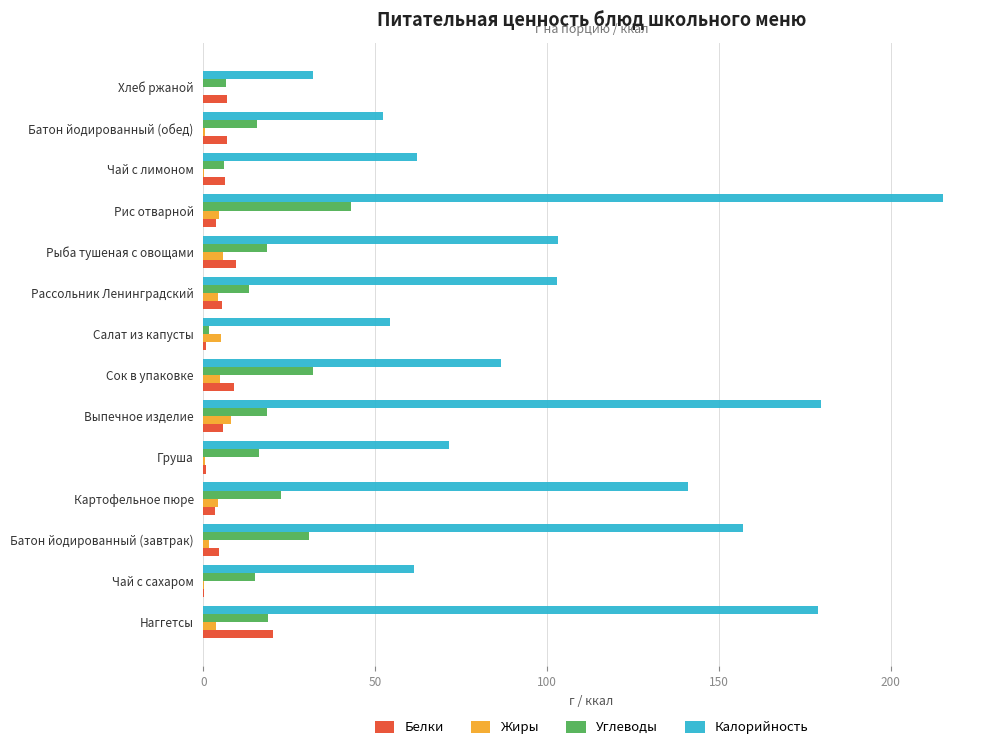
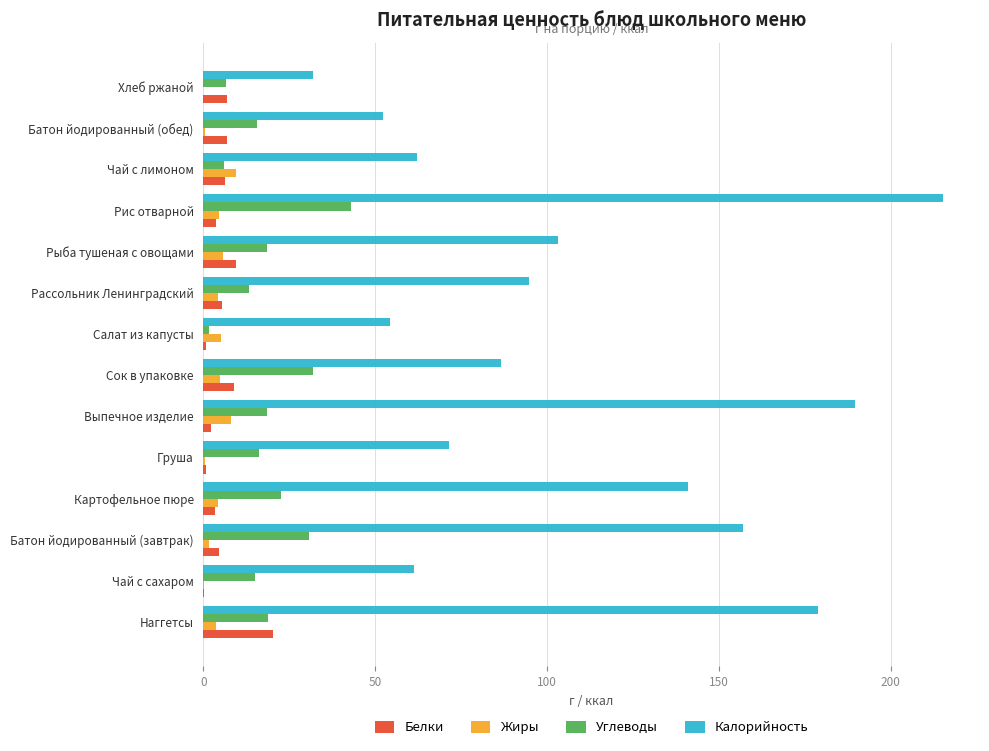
  {
    "Белки": {
      "Хлеб ржаной": 7,
      "Батон йодированный (обед)": 7,
      "Чай с лимоном": 6,
      "Рис отварной": 4,
      "Рыба тушеная с овощами": 9,
      "Рассольник Ленинградский": 5,
      "Сок в упаковке": 9,
-     "Выпечное изделие": 6,
+     "Выпечное изделие": 2,
      "Картофельное пюре": 3,
      "Батон йодированный (завтрак)": 5,
      "Наггетсы": 20
    },
    "Жиры": {
      "Хлеб ржаной": 0,
-     "Чай с лимоном": 0,
+     "Чай с лимоном": 10,
      "Рис отварной": 4,
      "Рыба тушеная с овощами": 6,
      "Рассольник Ленинградский": 4,
      "Салат из капусты": 5,
      "Сок в упаковке": 5,
      "Выпечное изделие": 8,
      "Картофельное пюре": 4,
      "Батон йодированный (завтрак)": 2,
      "Наггетсы": 4
    },
    "Углеводы": {
      "Хлеб ржаной": 7,
      "Батон йодированный (обед)": 16,
      "Чай с лимоном": 6,
      "Рис отварной": 43,
      "Рыба тушеная с овощами": 19,
      "Рассольник Ленинградский": 13,
      "Салат из капусты": 2,
      "Сок в упаковке": 32,
      "Выпечное изделие": 18,
      "Груша": 16,
      "Картофельное пюре": 23,
      "Батон йодированный (завтрак)": 31,
      "Чай с сахаром": 15,
      "Наггетсы": 19
    },
    "Калорийность": {
      "Хлеб ржаной": 32,
      "Батон йодированный (обед)": 52,
      "Чай с лимоном": 62,
      "Рис отварной": 215,
      "Рыба тушеная с овощами": 103,
-     "Рассольник Ленинградский": 103,
+     "Рассольник Ленинградский": 95,
      "Салат из капусты": 54,
      "Сок в упаковке": 87,
-     "Выпечное изделие": 180,
+     "Выпечное изделие": 190,
      "Груша": 71,
      "Картофельное пюре": 141,
      "Батон йодированный (завтрак)": 157,
      "Чай с сахаром": 61,
      "Наггетсы": 179
    }
  }
